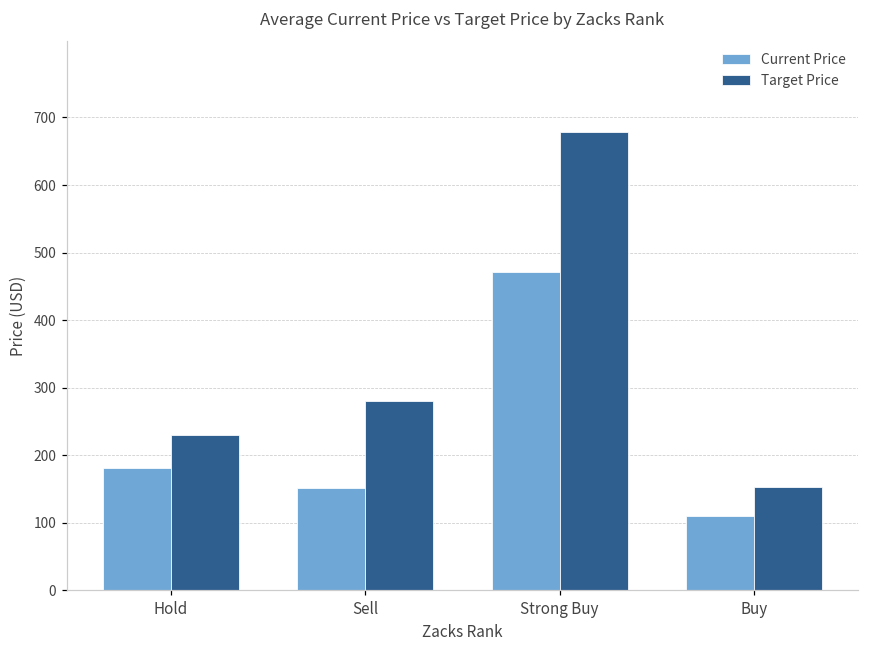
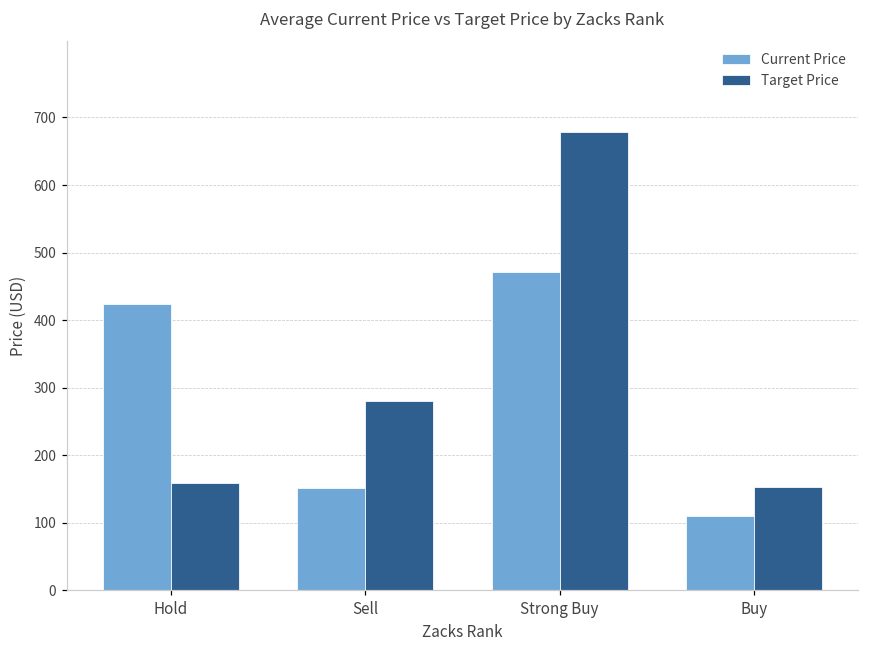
  {
    "Current Price": {
-     "Hold": 180,
+     "Hold": 420,
      "Sell": 150,
      "Strong Buy": 470,
      "Buy": 110
    },
    "Target Price": {
-     "Hold": 230,
+     "Hold": 160,
      "Sell": 280,
      "Strong Buy": 680,
      "Buy": 150
    }
  }
